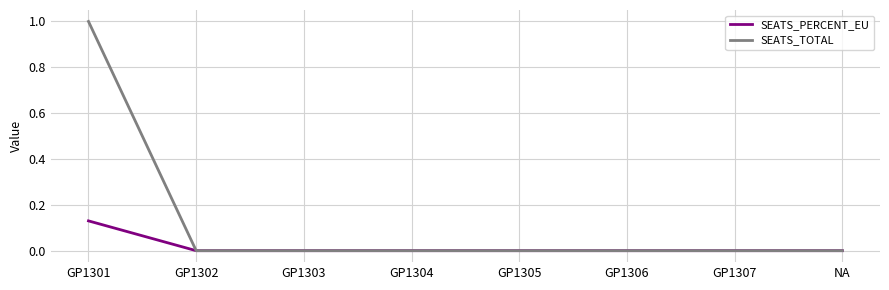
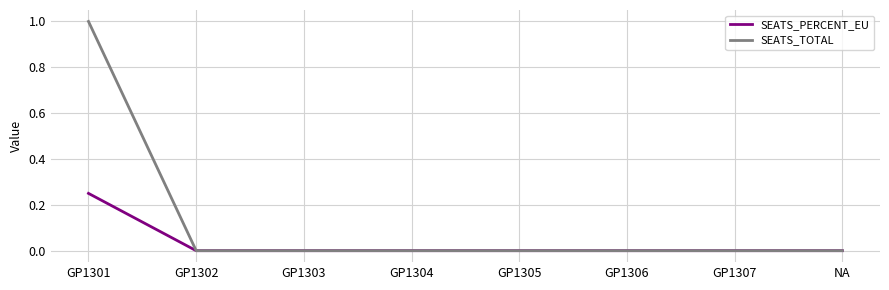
  {
    "SEATS_PERCENT_EU": {
-     "GP1301": 0.13
+     "GP1301": 0.25
    },
    "SEATS_TOTAL": {
      "GP1301": 1.00
    }
  }
